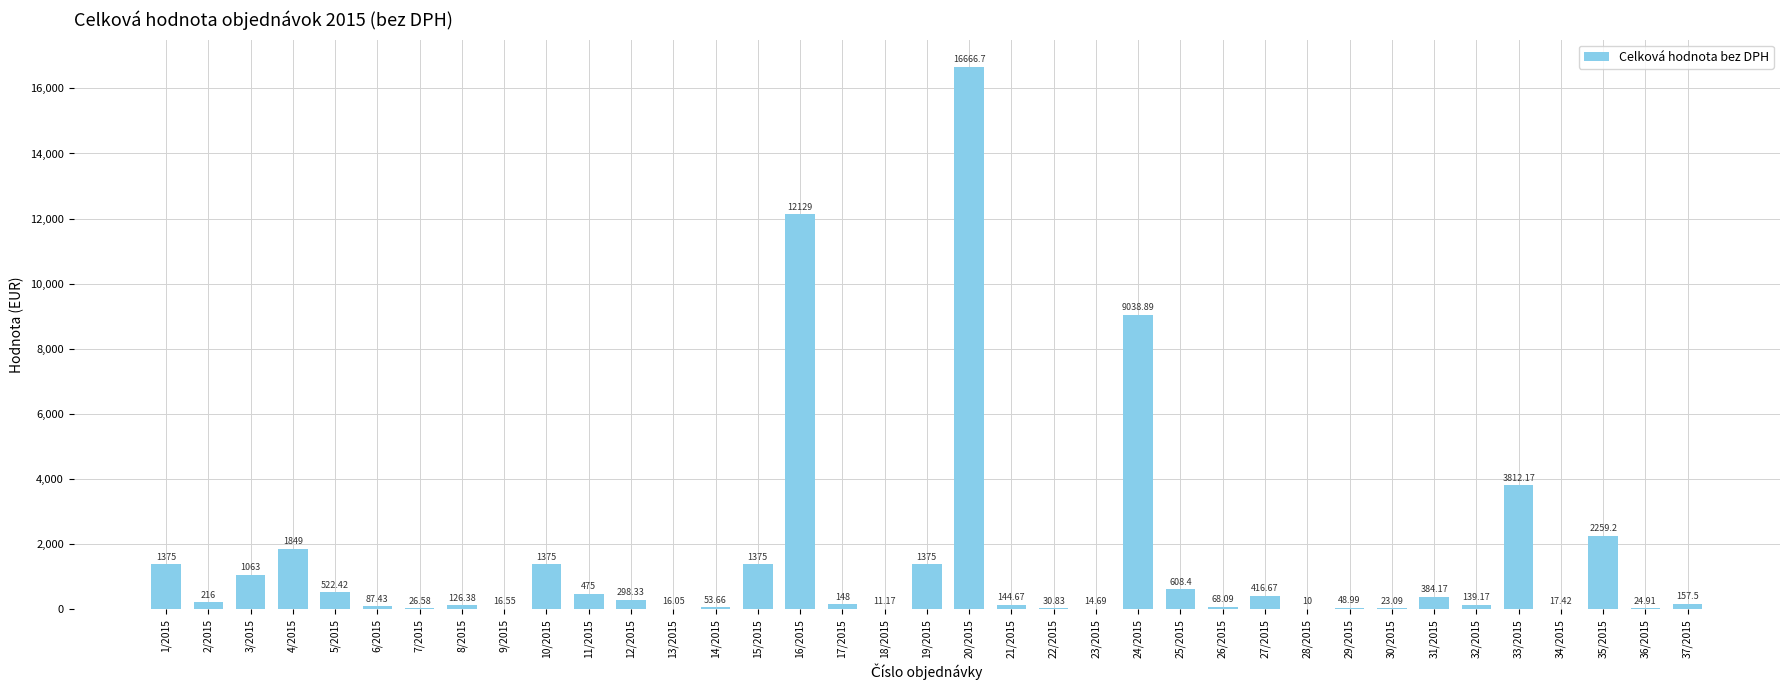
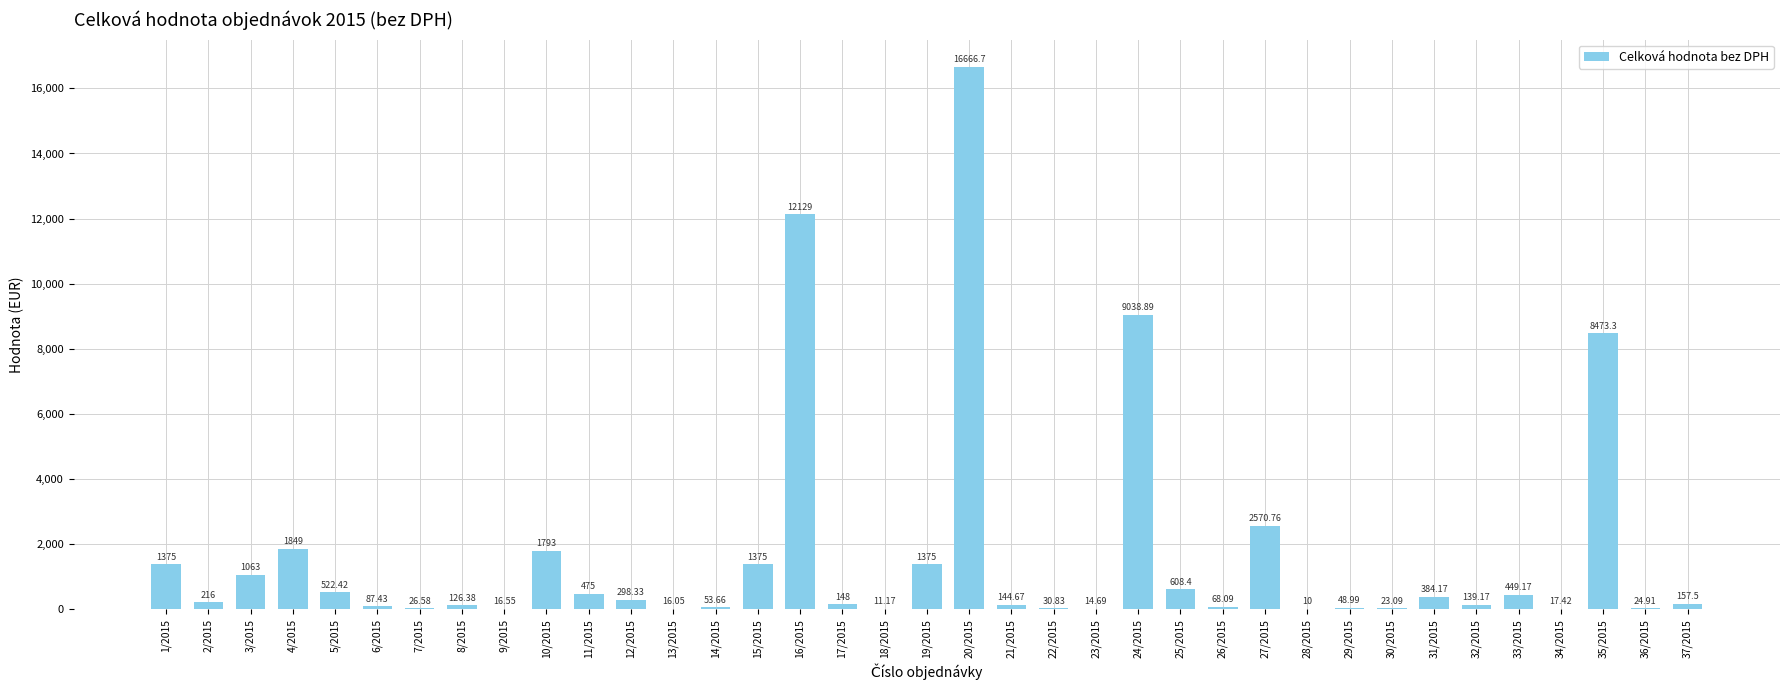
  {
    "1/2015": 1375,
    "2/2015": 216,
    "3/2015": 1063,
    "4/2015": 1849,
    "5/2015": 522.42,
    "6/2015": 87.43,
    "7/2015": 26.58,
    "8/2015": 126.38,
    "9/2015": 16.55,
-   "10/2015": 1375,
+   "10/2015": 1793,
    "11/2015": 475,
    "12/2015": 298.33,
    "13/2015": 16.05,
    "14/2015": 53.66,
    "15/2015": 1375,
    "16/2015": 12129,
    "17/2015": 148,
    "18/2015": 11.17,
    "19/2015": 1375,
    "20/2015": 16666.7,
    "21/2015": 144.67,
    "22/2015": 30.83,
    "23/2015": 14.69,
    "24/2015": 9038.89,
    "25/2015": 608.4,
    "26/2015": 68.09,
-   "27/2015": 416.67,
+   "27/2015": 2570.76,
    "28/2015": 10,
    "29/2015": 48.99,
    "30/2015": 23.09,
    "31/2015": 384.17,
    "32/2015": 139.17,
-   "33/2015": 3812.17,
+   "33/2015": 449.17,
    "34/2015": 17.42,
-   "35/2015": 2259.2,
+   "35/2015": 8473.3,
    "36/2015": 24.91,
    "37/2015": 157.5
  }
